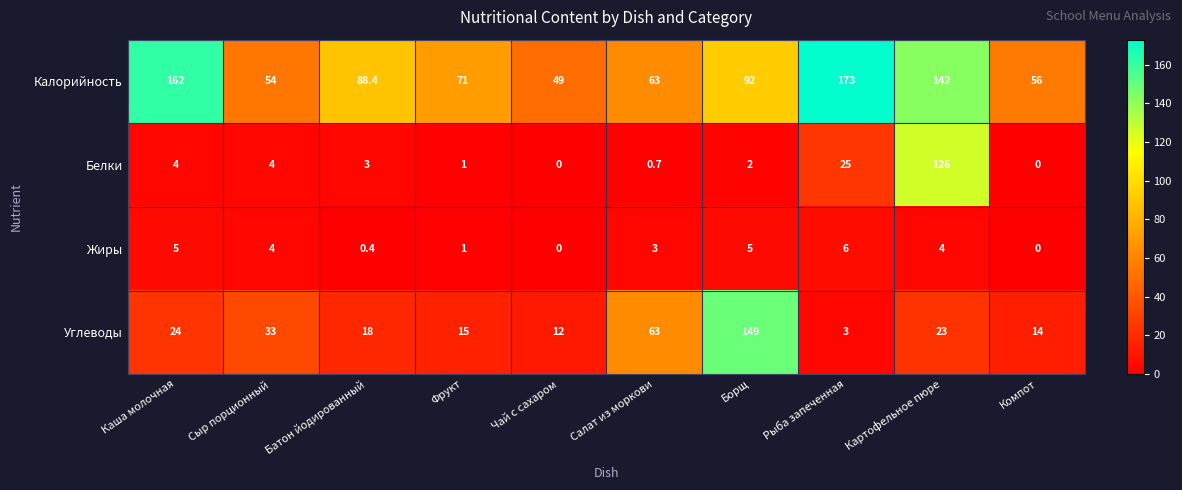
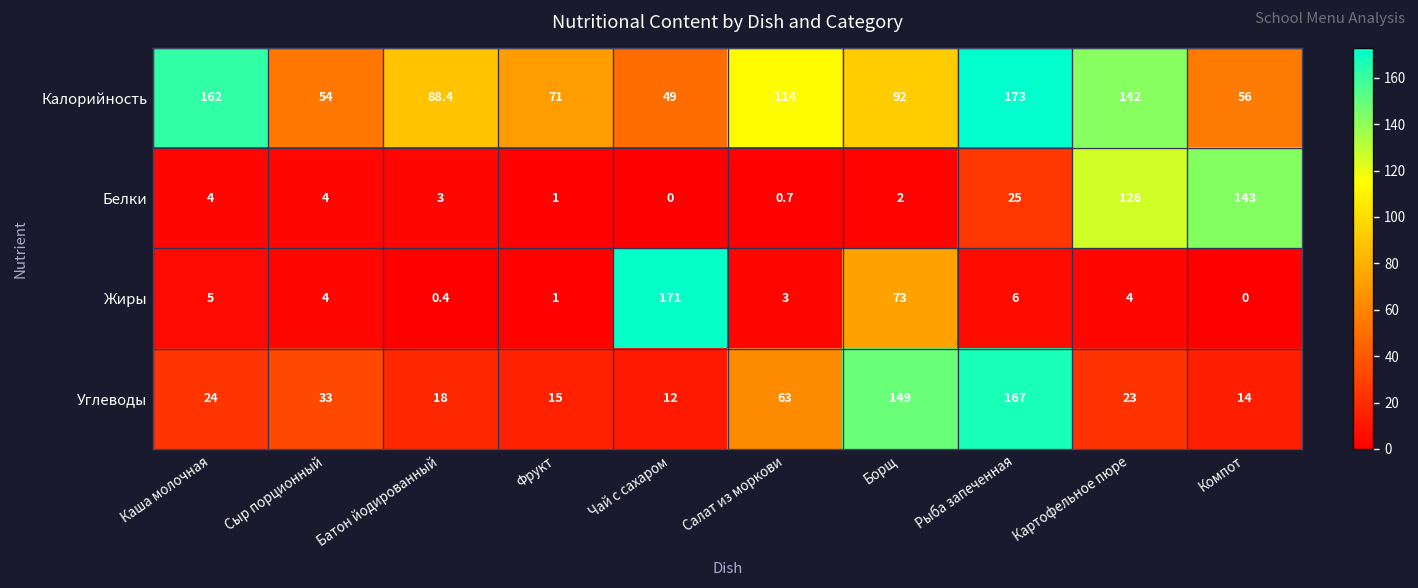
  {
    "Калорийность": {
      "Каша молочная": 162,
      "Сыр порционный": 54,
      "Батон йодированный": 88.4,
      "Фрукт": 71,
      "Чай с сахаром": 49,
-     "Салат из моркови": 63,
+     "Салат из моркови": 114,
      "Борщ": 92,
      "Рыба запеченная": 173,
      "Картофельное пюре": 142,
      "Компот": 56
    },
    "Белки": {
      "Каша молочная": 4,
      "Сыр порционный": 4,
      "Батон йодированный": 3,
      "Фрукт": 1,
      "Чай с сахаром": 0,
      "Салат из моркови": 0.7,
      "Борщ": 2,
      "Рыба запеченная": 25,
      "Картофельное пюре": 126,
-     "Компот": 0
+     "Компот": 143
    },
    "Жиры": {
      "Каша молочная": 5,
      "Сыр порционный": 4,
      "Батон йодированный": 0.4,
      "Фрукт": 1,
-     "Чай с сахаром": 0,
+     "Чай с сахаром": 171,
      "Салат из моркови": 3,
-     "Борщ": 5,
+     "Борщ": 73,
      "Рыба запеченная": 6,
      "Картофельное пюре": 4,
      "Компот": 0
    },
    "Углеводы": {
      "Каша молочная": 24,
      "Сыр порционный": 33,
      "Батон йодированный": 18,
      "Фрукт": 15,
      "Чай с сахаром": 12,
      "Салат из моркови": 63,
      "Борщ": 149,
-     "Рыба запеченная": 3,
+     "Рыба запеченная": 167,
      "Картофельное пюре": 23,
      "Компот": 14
    }
  }
